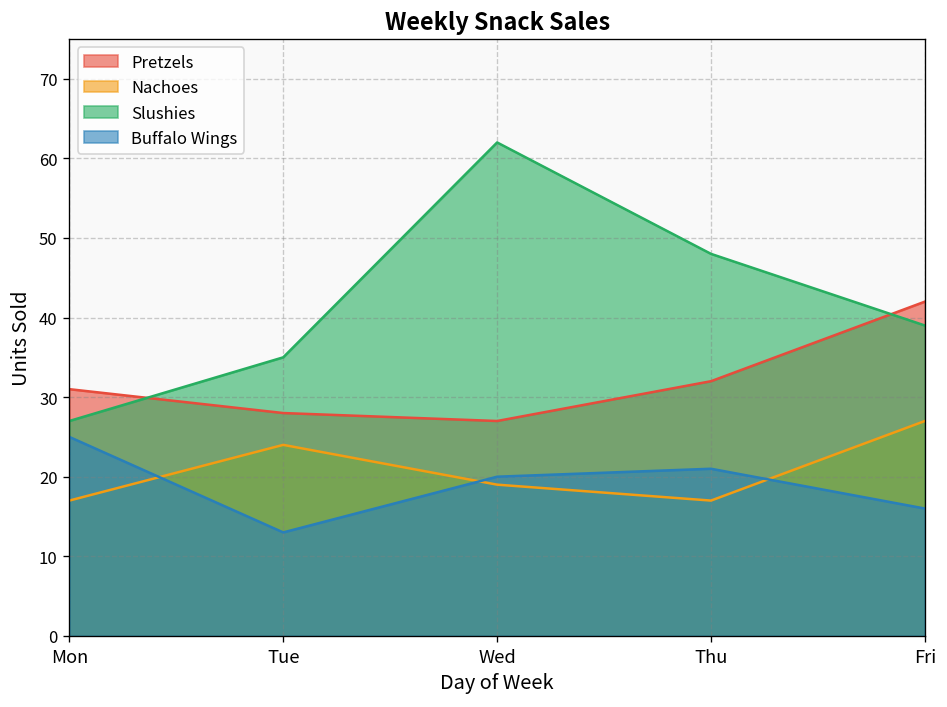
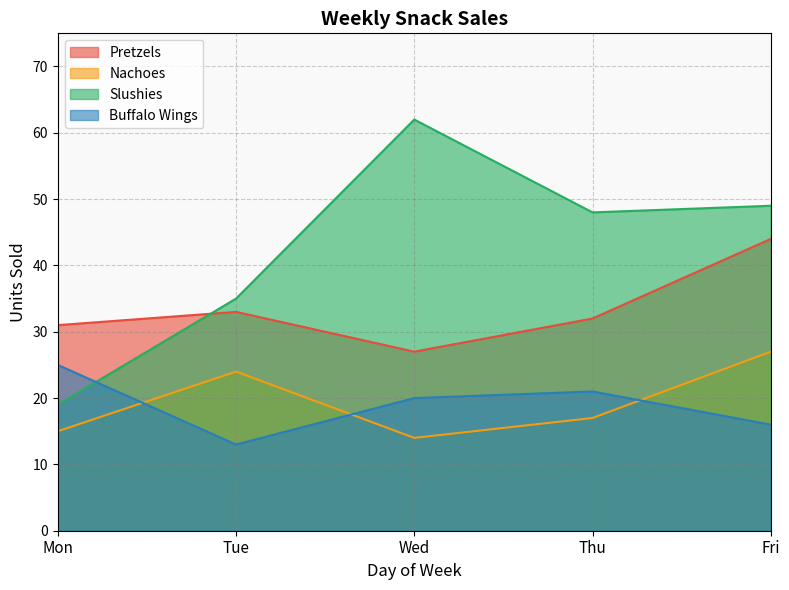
  {
    "Pretzels": {
      "Mon": 31,
-     "Tue": 28,
+     "Tue": 33,
      "Wed": 27,
      "Thu": 32,
-     "Fri": 42
+     "Fri": 44
    },
    "Nachoes": {
-     "Mon": 17,
+     "Mon": 15,
      "Tue": 24,
-     "Wed": 19,
+     "Wed": 14,
      "Thu": 17,
      "Fri": 27
    },
    "Slushies": {
-     "Mon": 27,
+     "Mon": 19,
      "Tue": 35,
      "Wed": 62,
      "Thu": 48,
-     "Fri": 39
+     "Fri": 49
    },
    "Buffalo Wings": {
      "Mon": 25,
      "Tue": 13,
      "Wed": 20,
      "Thu": 21,
      "Fri": 16
    }
  }
